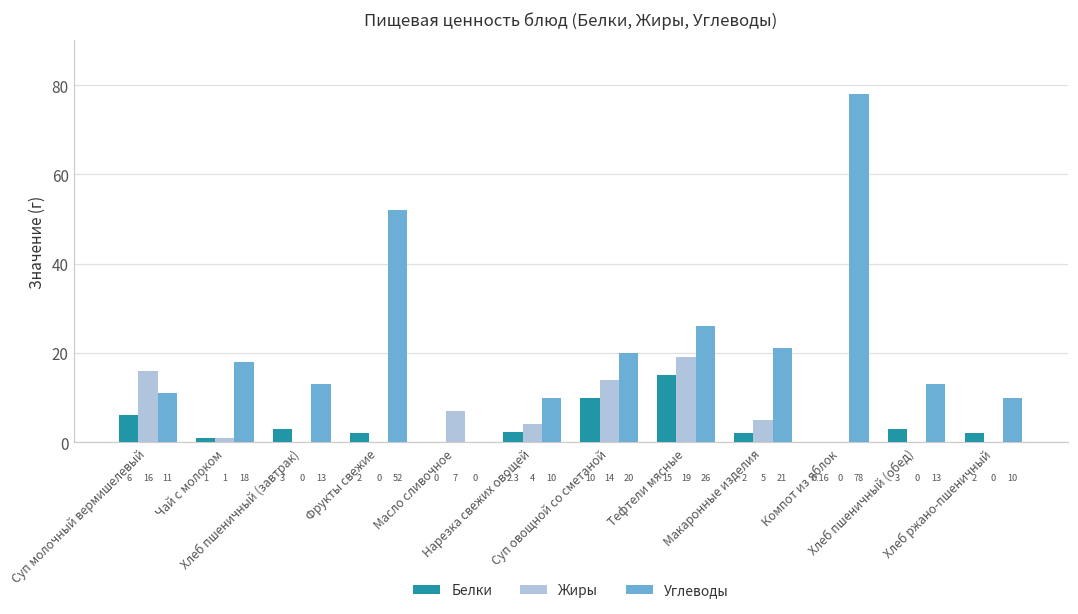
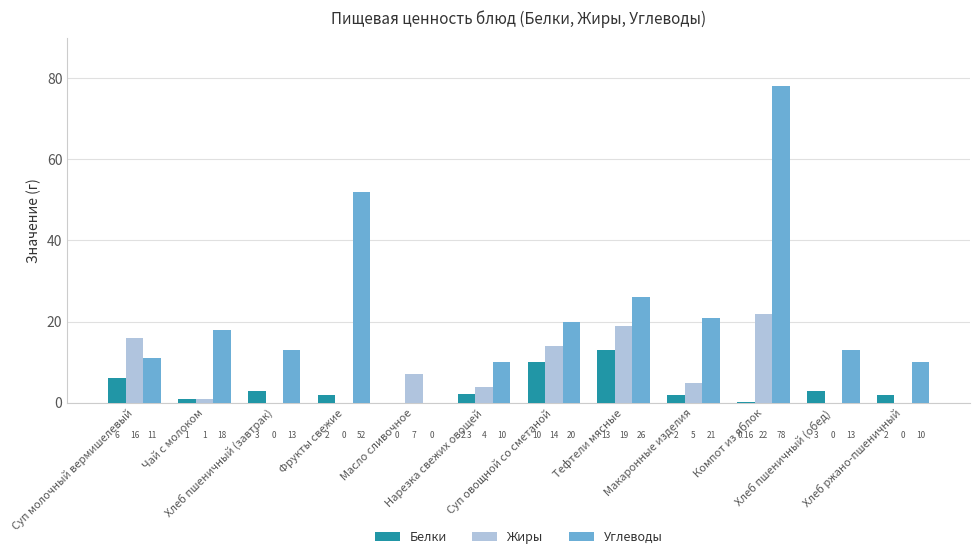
  {
    "Белки": {
-     "Тефтели мясные": 15
+     "Тефтели мясные": 13
    },
    "Жиры": {
-     "Компот из яблок": 0
+     "Компот из яблок": 22
    },
    "Углеводы": {
      "Суп молочный вермишелевый": 11,
      "Чай с молоком": 18,
      "Хлеб пшеничный (завтрак)": 13,
      "Фрукты свежие": 52,
      "Нарезка свежих овощей": 10,
      "Суп овощной со сметаной": 20,
      "Тефтели мясные": 26,
      "Макаронные изделия": 21,
      "Компот из яблок": 78,
      "Хлеб пшеничный (обед)": 13,
      "Хлеб ржано-пшеничный": 10
    }
  }
